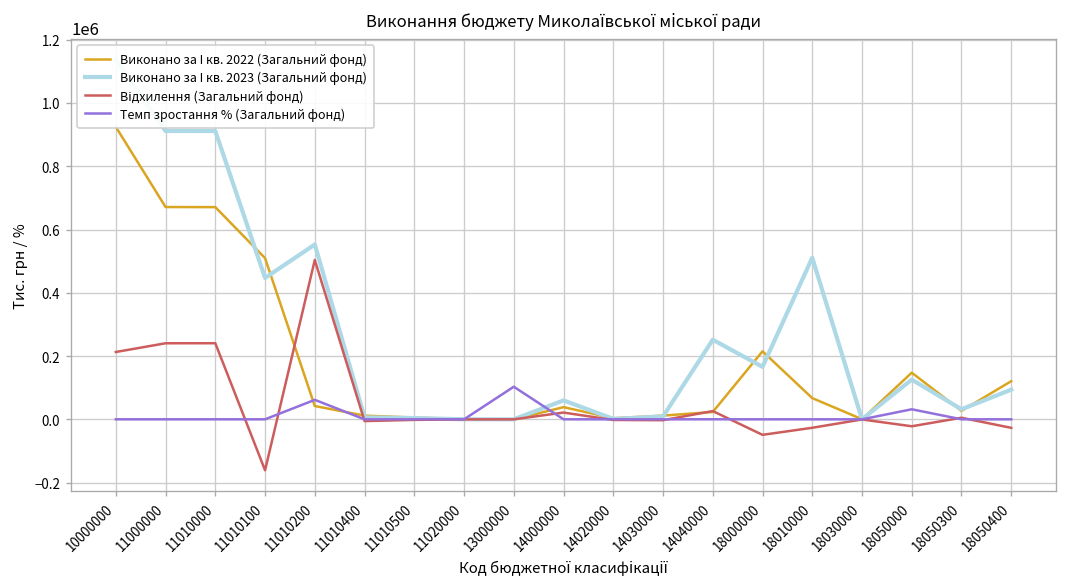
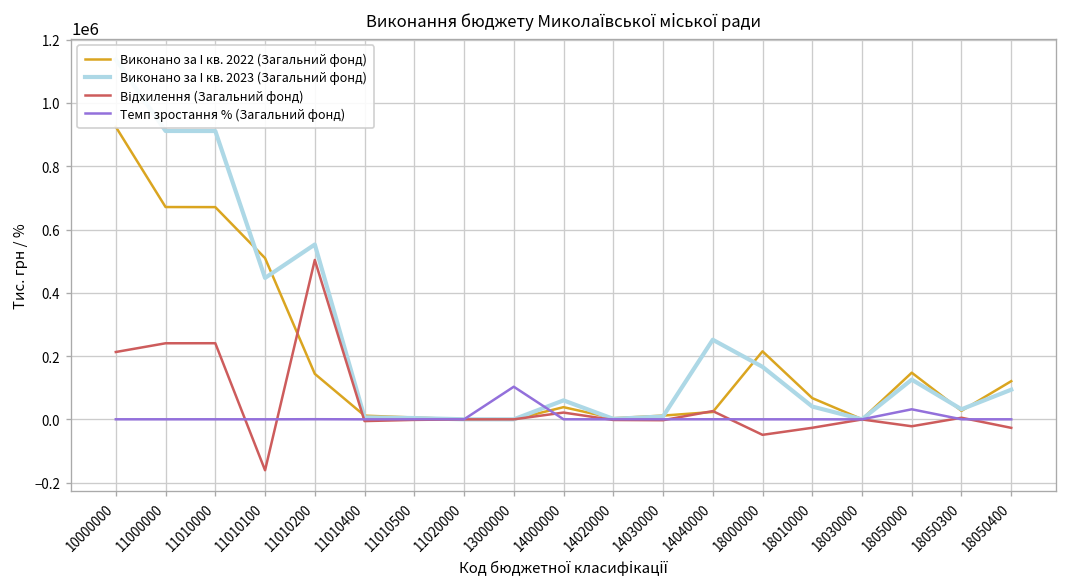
  {
    "Виконано за I кв. 2022 (Загальний фонд)": {
      "11000000": 670000,
      "11010000": 670000,
      "11010100": 510000,
-     "11010200": 40000,
+     "11010200": 140000,
      "14000000": 40000,
      "18000000": 210000,
      "18010000": 70000,
      "18050000": 150000,
      "18050400": 120000
    },
    "Виконано за I кв. 2023 (Загальний фонд)": {
      "11000000": 910000,
      "11010000": 910000,
      "11010100": 450000,
      "11010200": 550000,
      "14000000": 60000,
      "14040000": 250000,
      "18000000": 170000,
-     "18010000": 510000,
+     "18010000": 40000,
      "18050000": 130000,
      "18050400": 90000
    },
    "Відхилення (Загальний фонд)": {
      "10000000": 210000,
      "11000000": 240000,
      "11010000": 240000,
      "11010100": -160000,
      "11010200": 500000,
      "14000000": 20000,
      "18000000": -50000,
      "18010000": -30000,
      "18050000": -20000,
      "18050400": -30000
    },
    "Темп зростання % (Загальний фонд)": {
      "10000000": 0,
      "11000000": 0,
      "11010000": 0,
      "11010100": 0,
-     "11010200": 60000,
+     "11010200": 0,
      "13000000": 100000,
      "14000000": 0,
      "14040000": 0,
      "18000000": 0,
      "18010000": 0,
      "18050000": 30000,
      "18050400": 0
    }
  }
